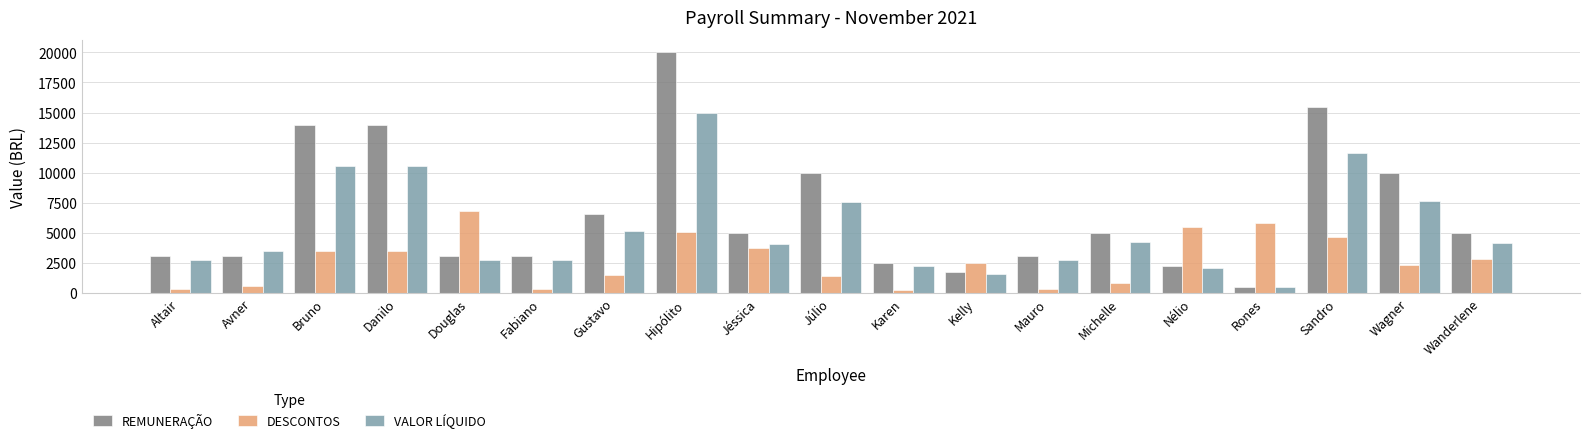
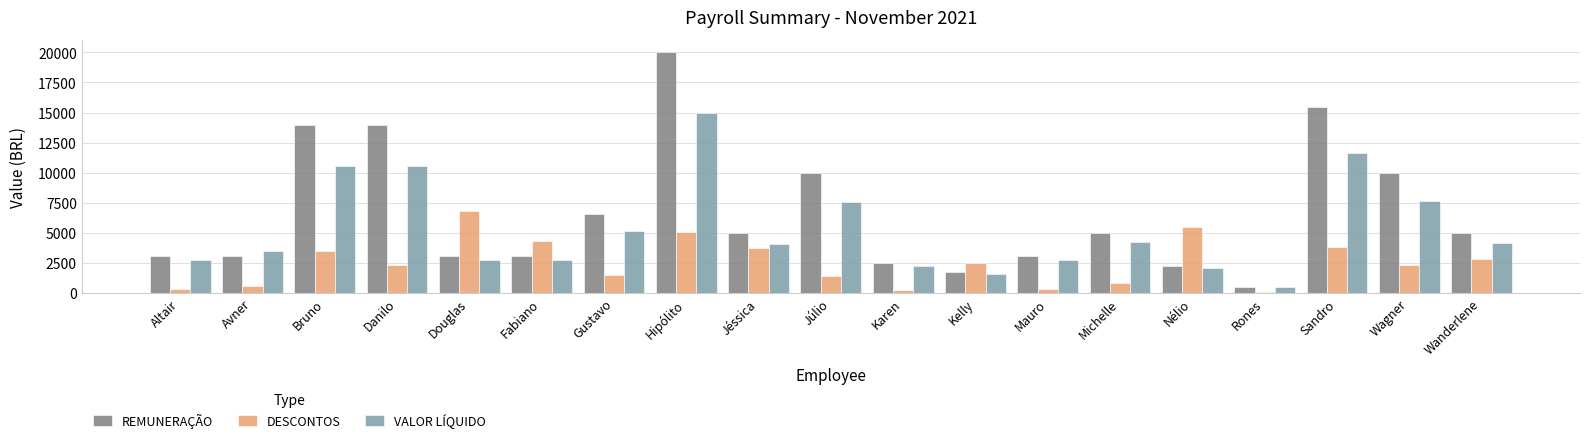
  {
    "DESCONTOS": {
      "Altair": 300,
      "Avner": 600,
      "Bruno": 3500,
-     "Danilo": 3500,
+     "Danilo": 2300,
      "Douglas": 6800,
-     "Fabiano": 300,
+     "Fabiano": 4300,
      "Gustavo": 1500,
      "Hipólito": 5100,
      "Jéssica": 3700,
      "Júlio": 1400,
      "Karen": 200,
      "Kelly": 2500,
      "Mauro": 400,
      "Michelle": 800,
      "Nélio": 5500,
-     "Rones": 5800,
-     "Sandro": 4700,
+     "Rones": 0,
+     "Sandro": 3900,
      "Wagner": 2300,
      "Wanderlene": 2800
    }
  }
